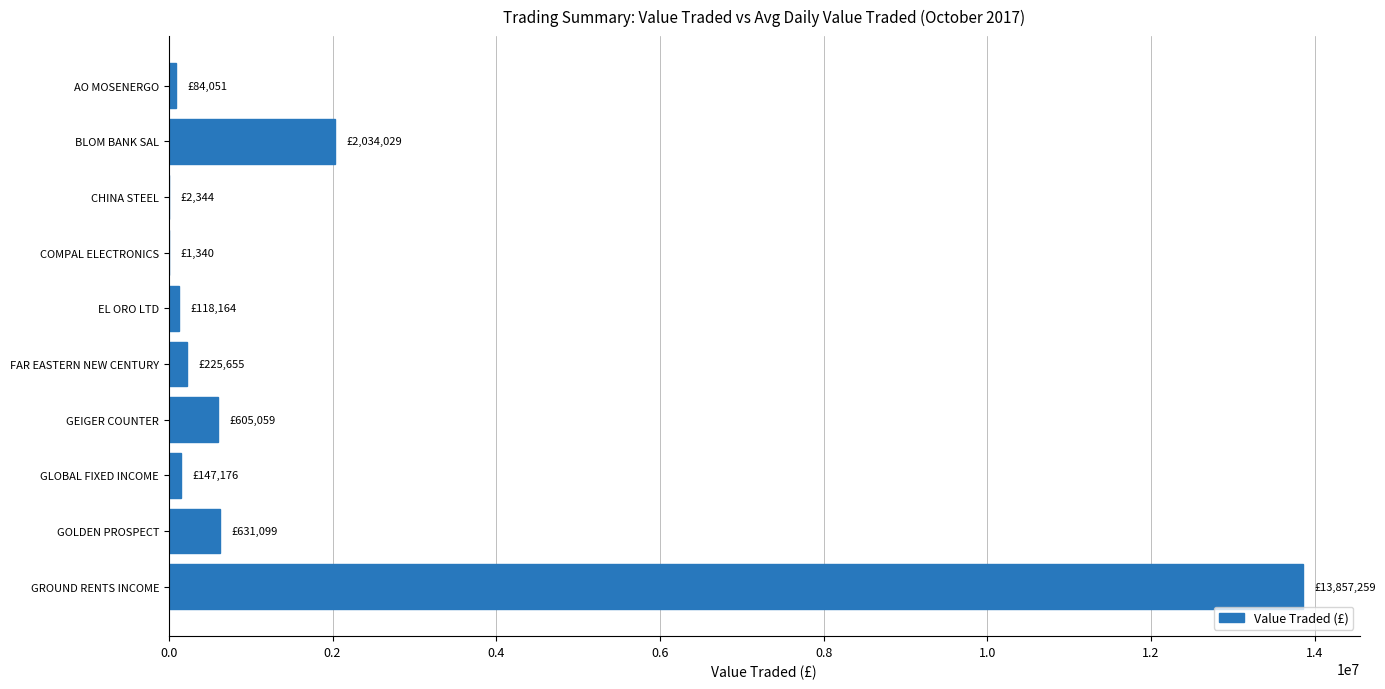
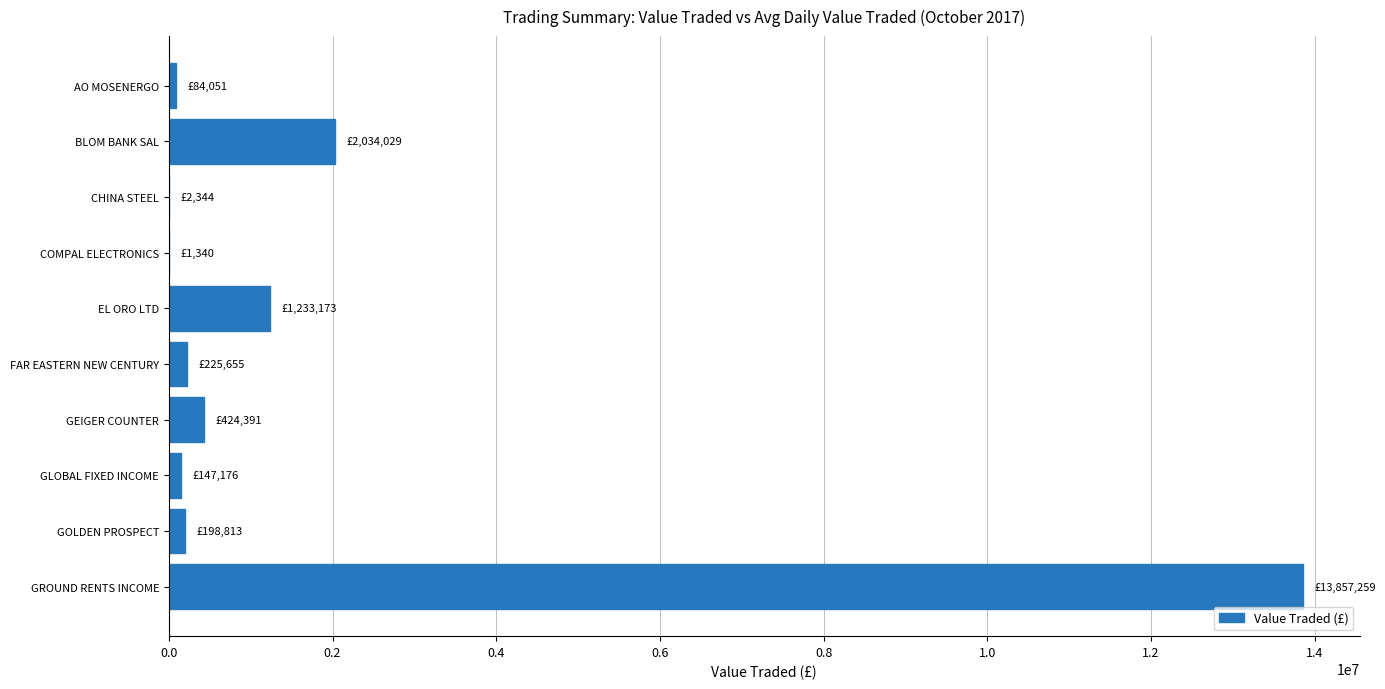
  {
    "AO MOSENERGO": "£84,051",
    "BLOM BANK SAL": "£2,034,029",
    "CHINA STEEL": "£2,344",
    "COMPAL ELECTRONICS": "£1,340",
-   "EL ORO LTD": "£118,164",
+   "EL ORO LTD": "£1,233,173",
    "FAR EASTERN NEW CENTURY": "£225,655",
-   "GEIGER COUNTER": "£605,059",
+   "GEIGER COUNTER": "£424,391",
    "GLOBAL FIXED INCOME": "£147,176",
-   "GOLDEN PROSPECT": "£631,099",
+   "GOLDEN PROSPECT": "£198,813",
    "GROUND RENTS INCOME": "£13,857,259"
  }
